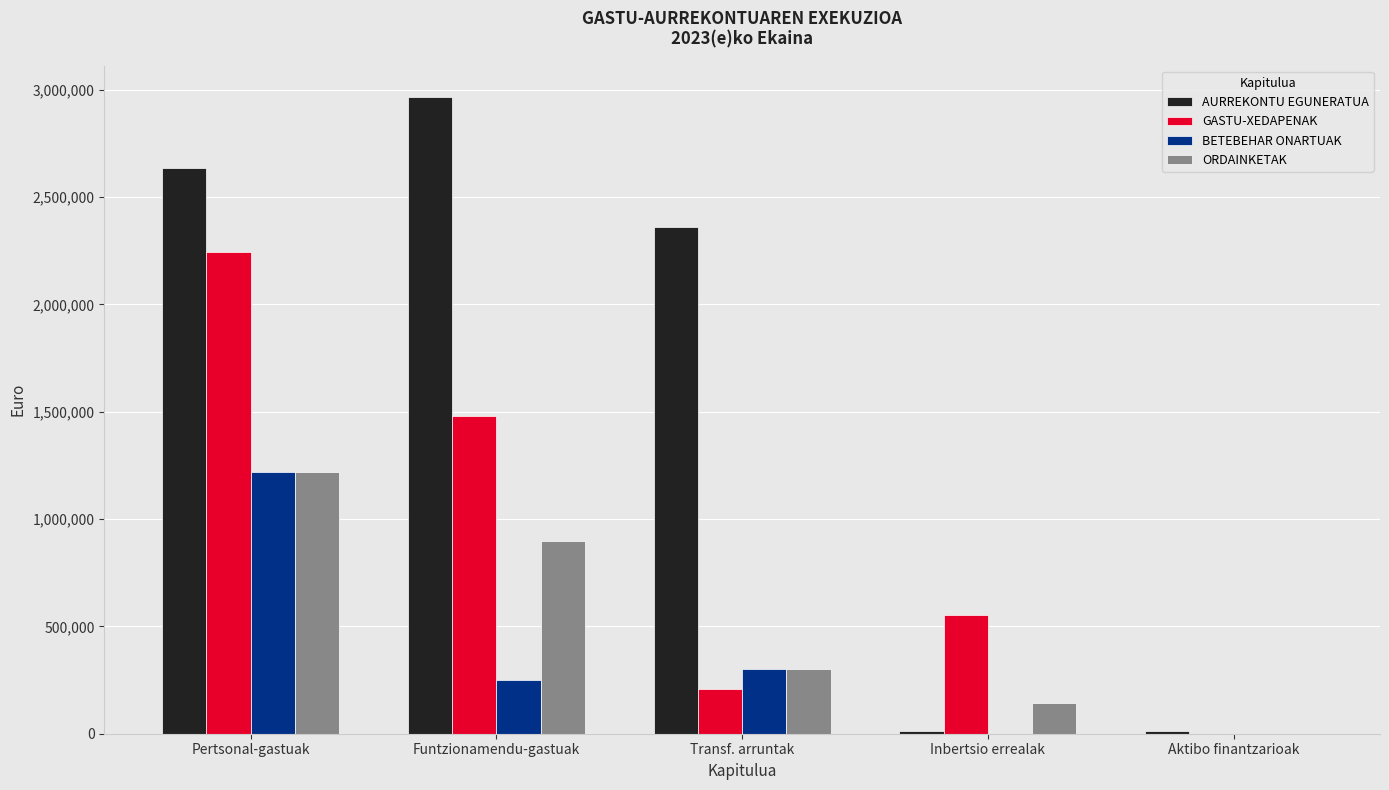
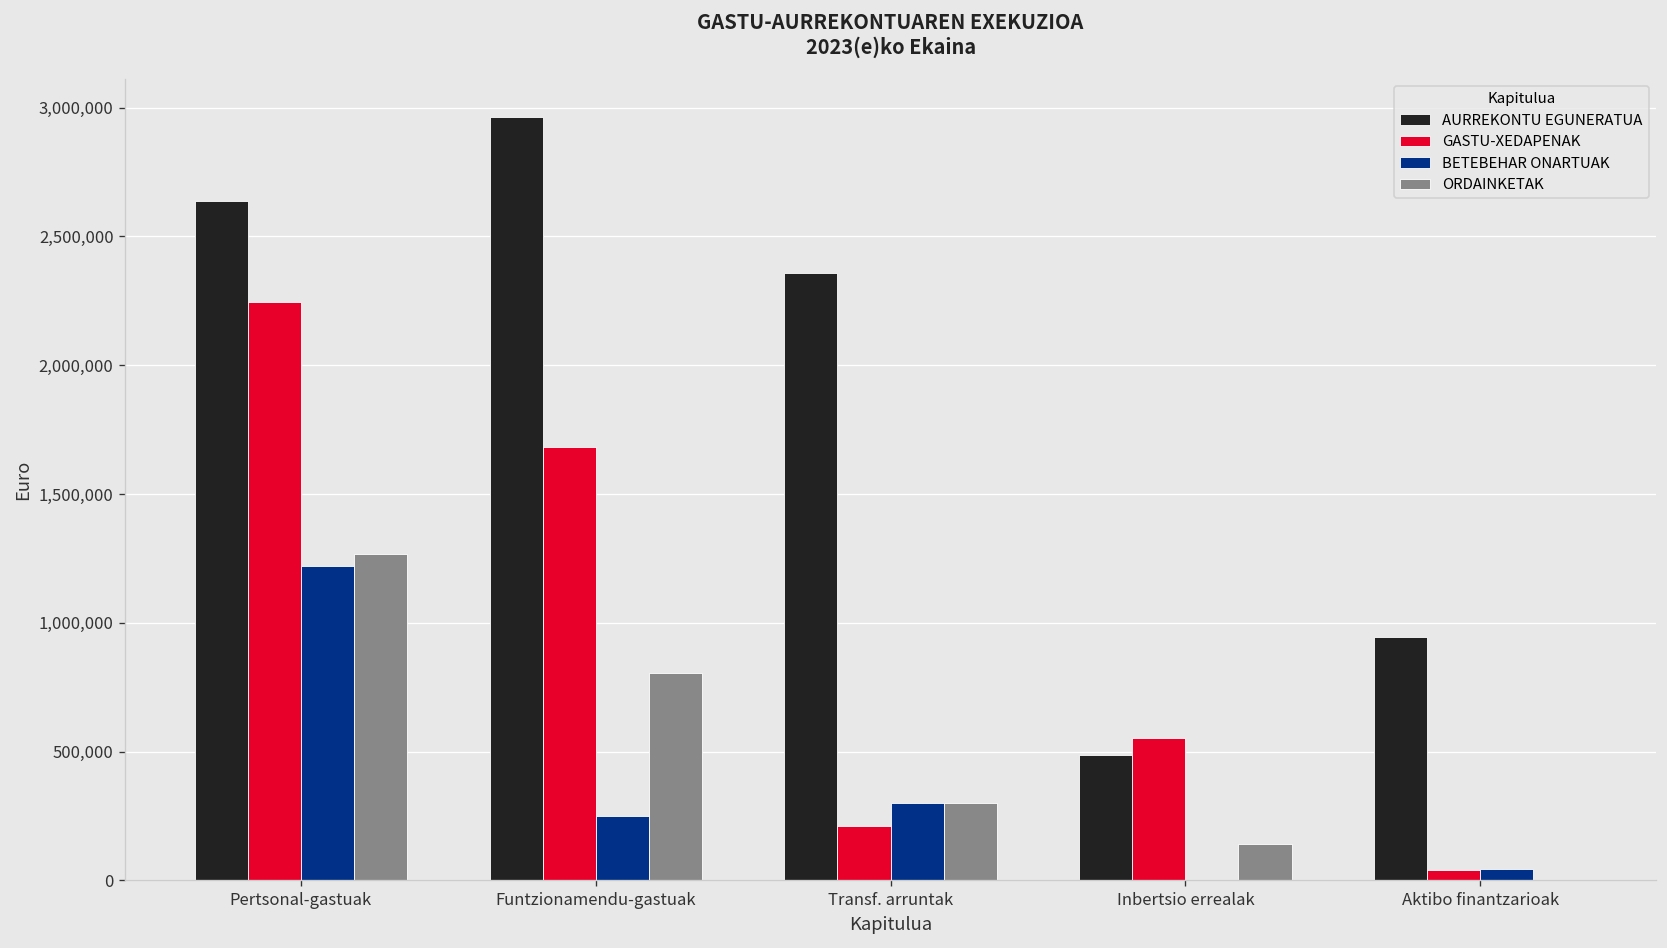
  {
    "AURREKONTU EGUNERATUA": {
      "Pertsonal-gastuak": "2,640,000",
      "Funtzionamendu-gastuak": "2,960,000",
      "Transf. arruntak": "2,360,000",
-     "Inbertsio errealak": "10,000",
-     "Aktibo finantzarioak": "10,000"
+     "Inbertsio errealak": "490,000",
+     "Aktibo finantzarioak": "950,000"
    },
    "GASTU-XEDAPENAK": {
      "Pertsonal-gastuak": "2,240,000",
-     "Funtzionamendu-gastuak": "1,480,000",
+     "Funtzionamendu-gastuak": "1,680,000",
      "Transf. arruntak": "210,000",
      "Inbertsio errealak": "550,000",
-     "Aktibo finantzarioak": "0"
+     "Aktibo finantzarioak": "40,000"
    },
    "BETEBEHAR ONARTUAK": {
      "Pertsonal-gastuak": "1,220,000",
      "Funtzionamendu-gastuak": "250,000",
      "Transf. arruntak": "300,000",
      "Inbertsio errealak": "0",
-     "Aktibo finantzarioak": "0"
+     "Aktibo finantzarioak": "40,000"
    },
    "ORDAINKETAK": {
-     "Pertsonal-gastuak": "1,220,000",
-     "Funtzionamendu-gastuak": "900,000",
+     "Pertsonal-gastuak": "1,270,000",
+     "Funtzionamendu-gastuak": "800,000",
      "Transf. arruntak": "300,000",
      "Inbertsio errealak": "140,000",
      "Aktibo finantzarioak": "0"
    }
  }
